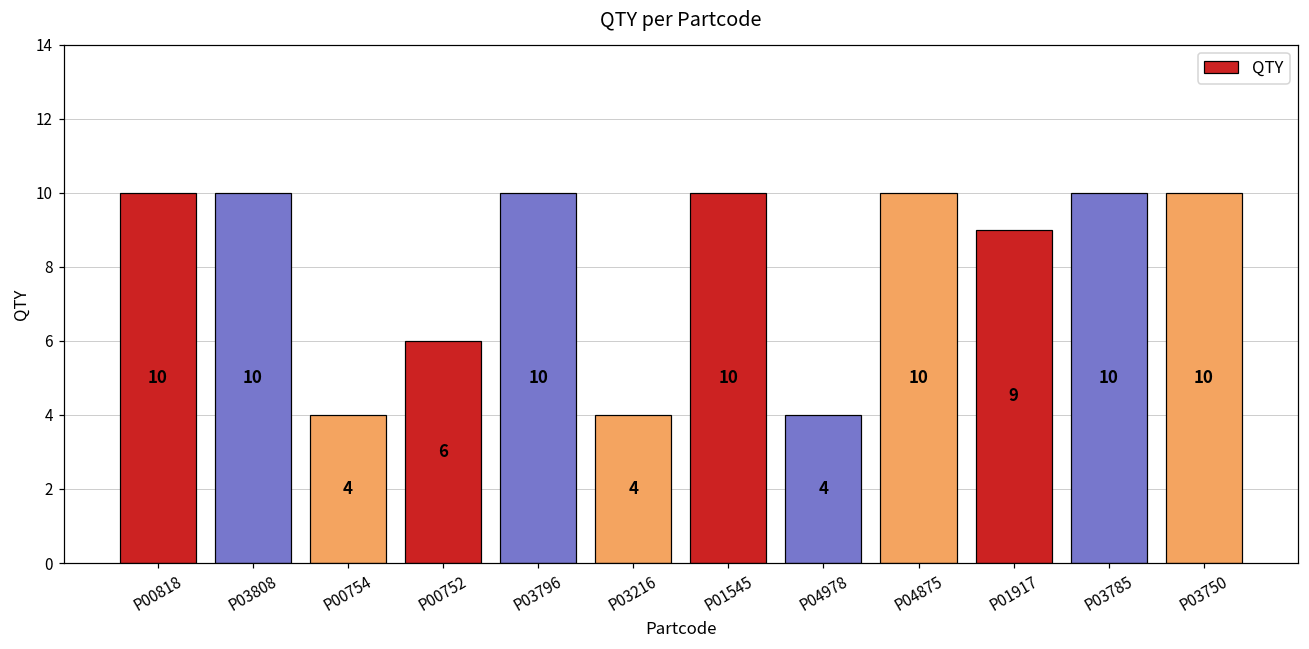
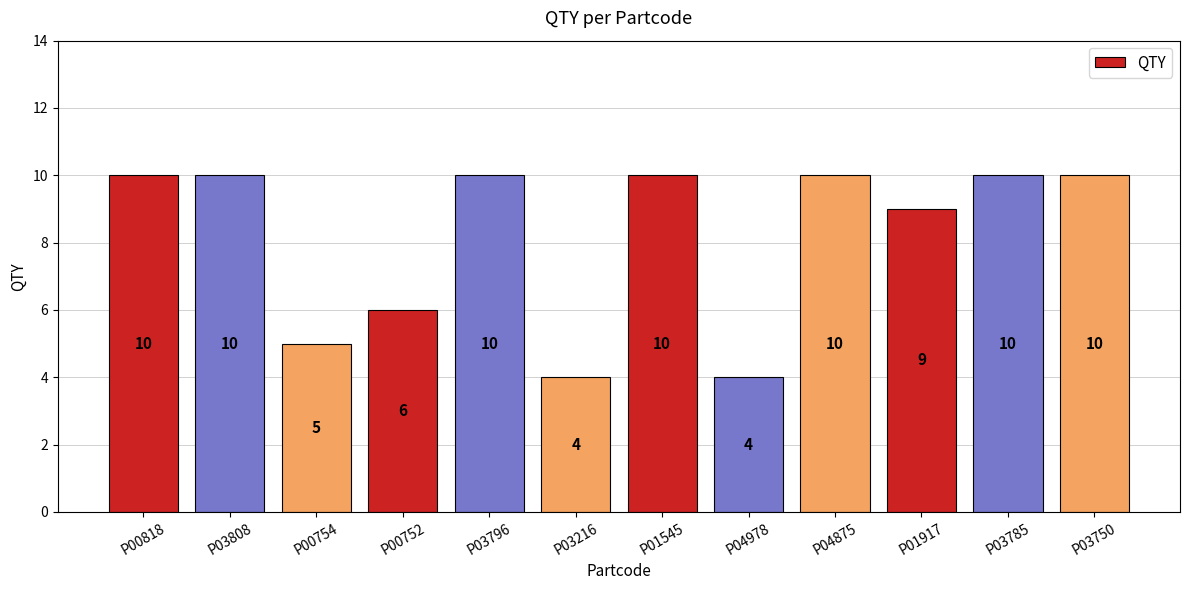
  {
    "P00818": 10,
    "P03808": 10,
-   "P00754": 4,
+   "P00754": 5,
    "P00752": 6,
    "P03796": 10,
    "P03216": 4,
    "P01545": 10,
    "P04978": 4,
    "P04875": 10,
    "P01917": 9,
    "P03785": 10,
    "P03750": 10
  }
